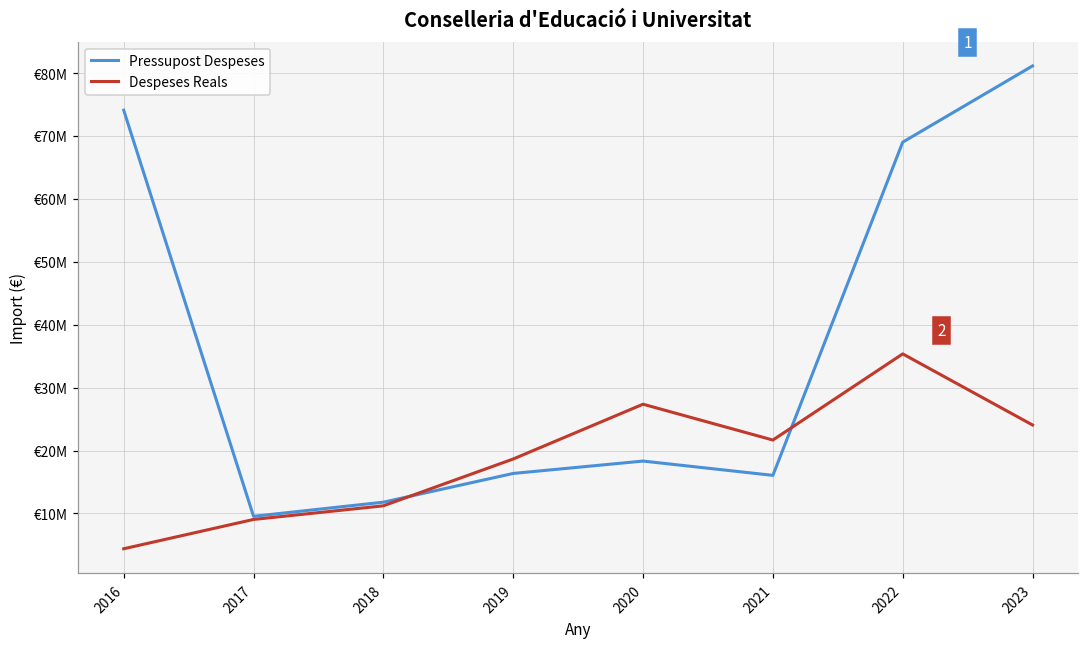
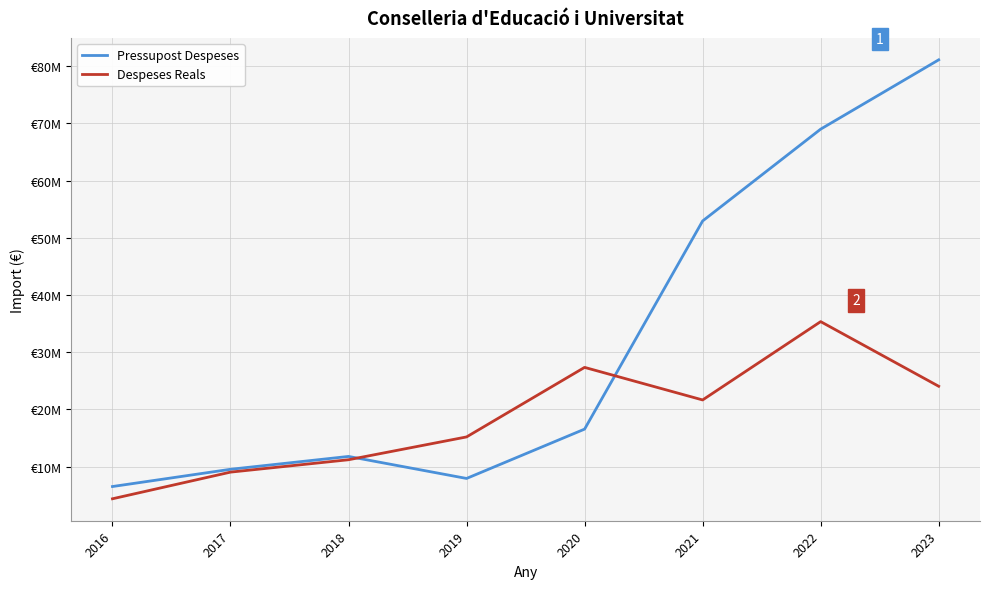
  {
    "Pressupost Despeses": {
-     "2016": "€74000000",
+     "2016": "€7000000",
      "2017": "€10000000",
      "2018": "€12000000",
-     "2019": "€16000000",
-     "2020": "€18000000",
-     "2021": "€16000000",
+     "2019": "€8000000",
+     "2020": "€17000000",
+     "2021": "€53000000",
      "2022": "€69000000",
      "2023": "€81000000"
    },
    "Despeses Reals": {
      "2016": "€4000000",
      "2017": "€9000000",
      "2018": "€11000000",
-     "2019": "€19000000",
+     "2019": "€15000000",
      "2020": "€27000000",
      "2021": "€22000000",
      "2022": "€35000000",
      "2023": "€24000000"
    }
  }
